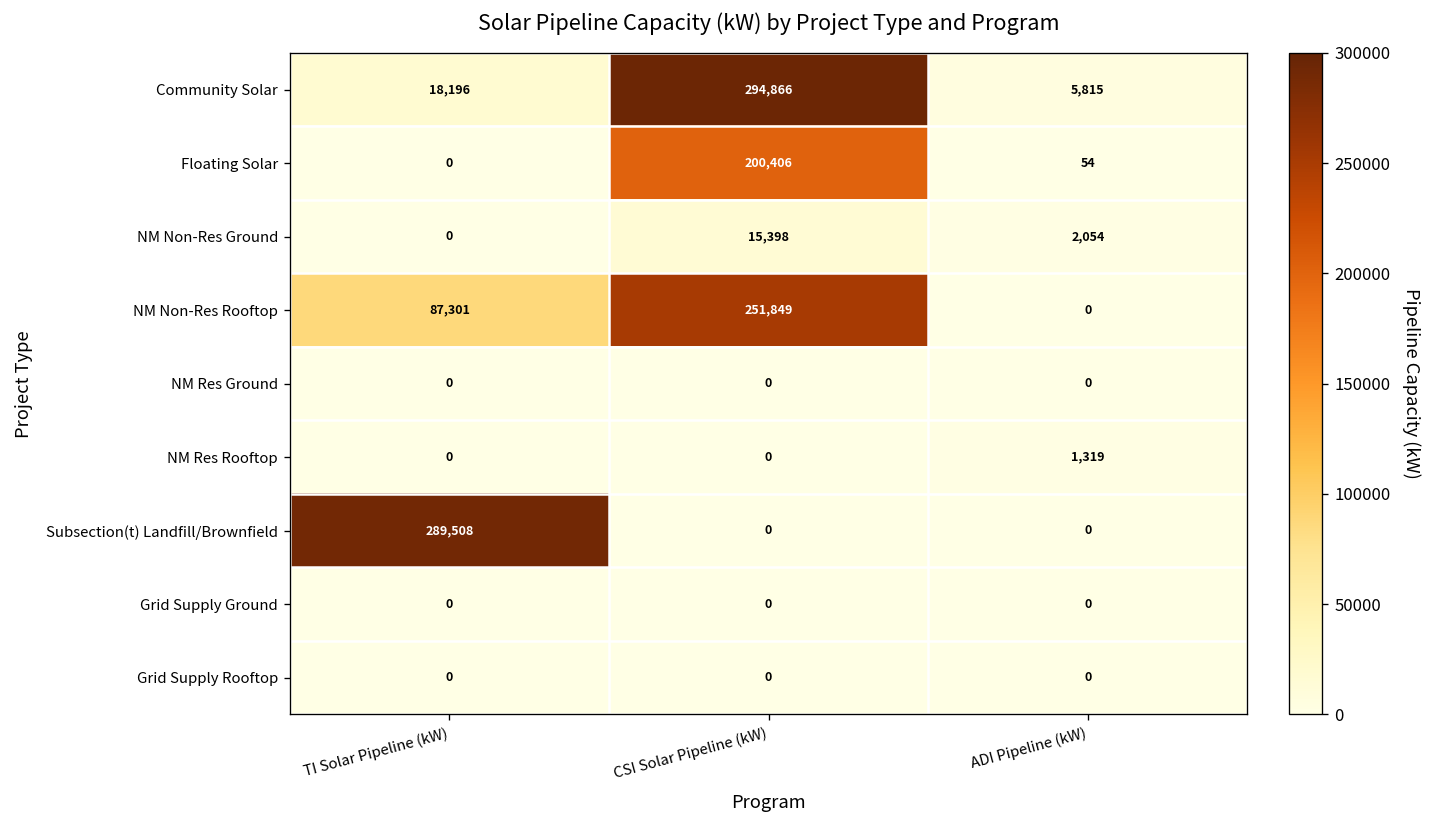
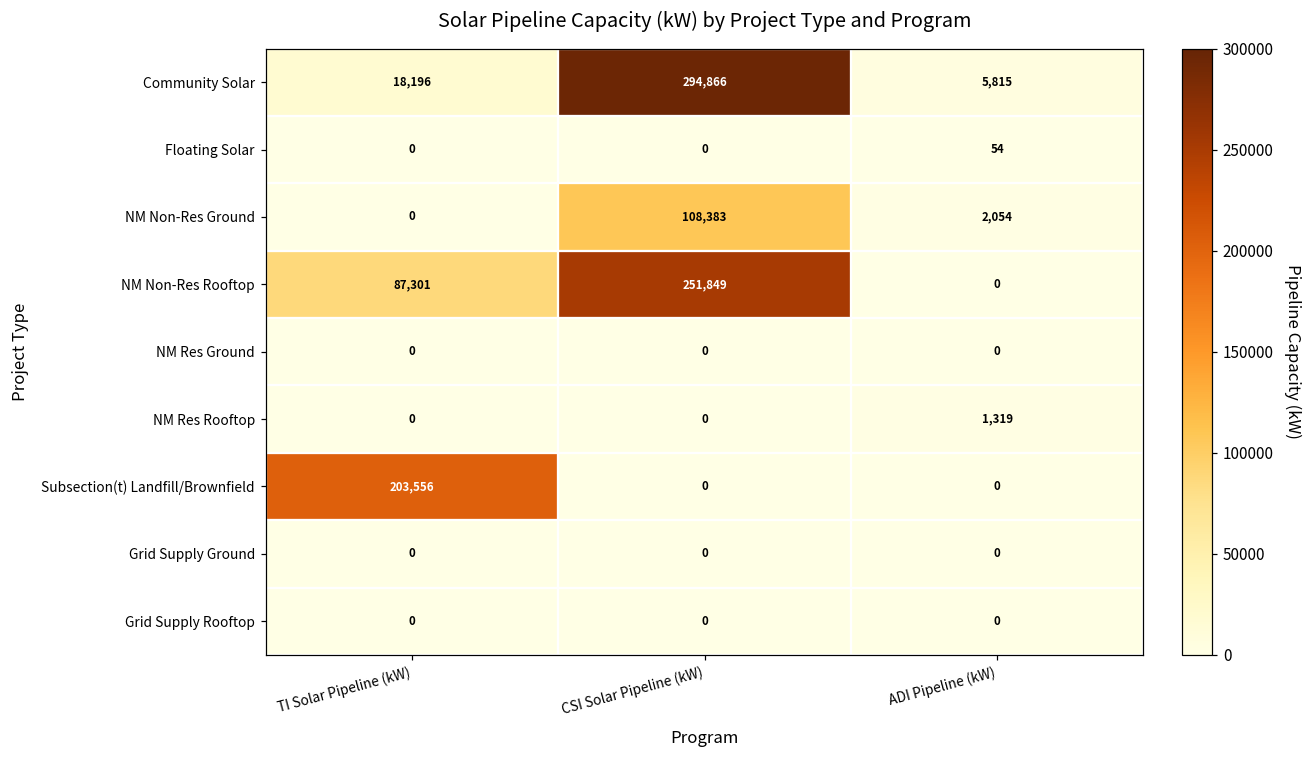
  {
    "Community Solar": {
      "TI Solar Pipeline (kW)": "18,196",
      "CSI Solar Pipeline (kW)": "294,866",
      "ADI Pipeline (kW)": "5,815"
    },
    "Floating Solar": {
      "TI Solar Pipeline (kW)": "0",
-     "CSI Solar Pipeline (kW)": "200,406",
+     "CSI Solar Pipeline (kW)": "0",
      "ADI Pipeline (kW)": "54"
    },
    "NM Non-Res Ground": {
      "TI Solar Pipeline (kW)": "0",
-     "CSI Solar Pipeline (kW)": "15,398",
+     "CSI Solar Pipeline (kW)": "108,383",
      "ADI Pipeline (kW)": "2,054"
    },
    "NM Non-Res Rooftop": {
      "TI Solar Pipeline (kW)": "87,301",
      "CSI Solar Pipeline (kW)": "251,849",
      "ADI Pipeline (kW)": "0"
    },
    "NM Res Ground": {
      "TI Solar Pipeline (kW)": "0",
      "CSI Solar Pipeline (kW)": "0",
      "ADI Pipeline (kW)": "0"
    },
    "NM Res Rooftop": {
      "TI Solar Pipeline (kW)": "0",
      "CSI Solar Pipeline (kW)": "0",
      "ADI Pipeline (kW)": "1,319"
    },
    "Subsection(t) Landfill/Brownfield": {
-     "TI Solar Pipeline (kW)": "289,508",
+     "TI Solar Pipeline (kW)": "203,556",
      "CSI Solar Pipeline (kW)": "0",
      "ADI Pipeline (kW)": "0"
    },
    "Grid Supply Ground": {
      "TI Solar Pipeline (kW)": "0",
      "CSI Solar Pipeline (kW)": "0",
      "ADI Pipeline (kW)": "0"
    },
    "Grid Supply Rooftop": {
      "TI Solar Pipeline (kW)": "0",
      "CSI Solar Pipeline (kW)": "0",
      "ADI Pipeline (kW)": "0"
    }
  }
